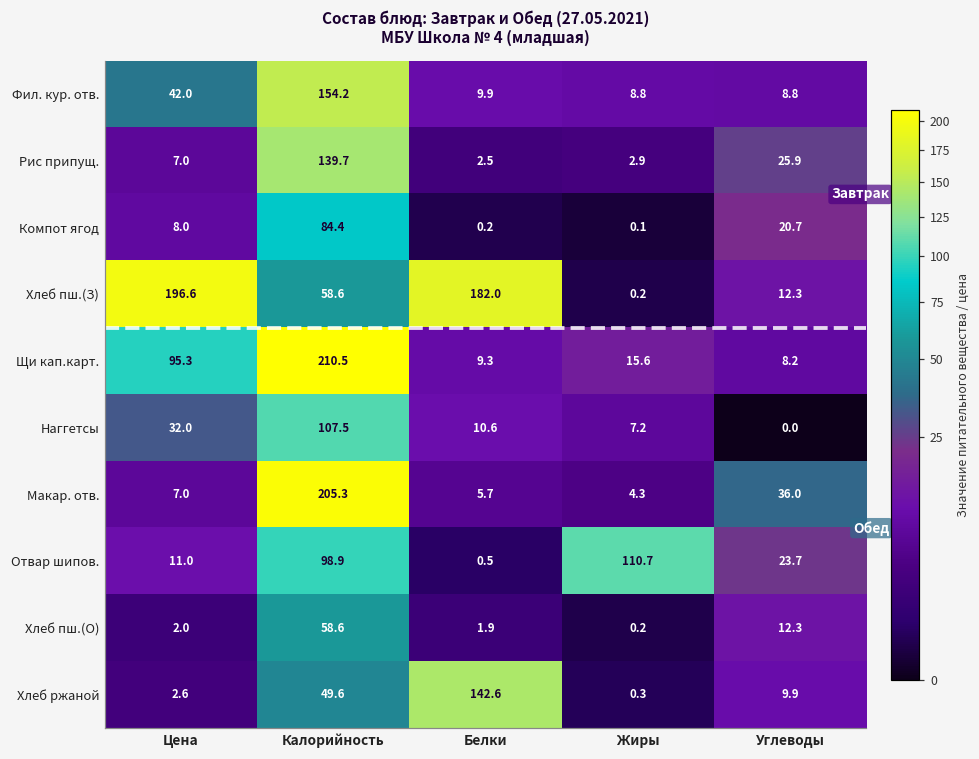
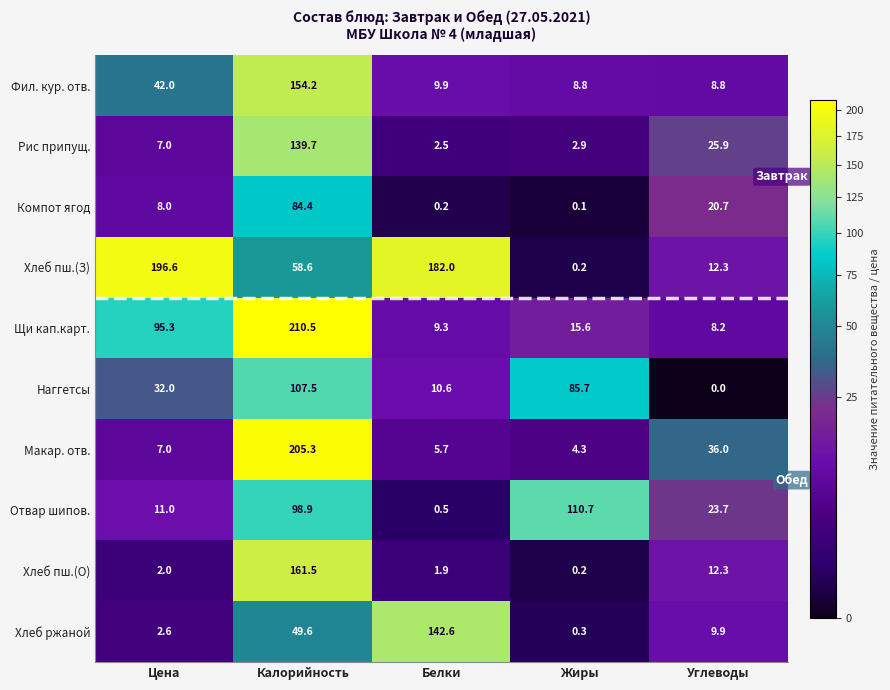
  {
    "Фил. кур. отв.": {
      "Цена": 42.0,
      "Калорийность": 154.2,
      "Белки": 9.9,
      "Жиры": 8.8,
      "Углеводы": 8.8
    },
    "Рис припущ.": {
      "Цена": 7.0,
      "Калорийность": 139.7,
      "Белки": 2.5,
      "Жиры": 2.9,
      "Углеводы": 25.9
    },
    "Компот ягод": {
      "Цена": 8.0,
      "Калорийность": 84.4,
      "Белки": 0.2,
      "Жиры": 0.1,
      "Углеводы": 20.7
    },
    "Хлеб пш.(З)": {
      "Цена": 196.6,
      "Калорийность": 58.6,
      "Белки": 182.0,
      "Жиры": 0.2,
      "Углеводы": 12.3
    },
    "Щи кап.карт.": {
      "Цена": 95.3,
      "Калорийность": 210.5,
      "Белки": 9.3,
      "Жиры": 15.6,
      "Углеводы": 8.2
    },
    "Наггетсы": {
      "Цена": 32.0,
      "Калорийность": 107.5,
      "Белки": 10.6,
-     "Жиры": 7.2,
+     "Жиры": 85.7,
      "Углеводы": 0.0
    },
    "Макар. отв.": {
      "Цена": 7.0,
      "Калорийность": 205.3,
      "Белки": 5.7,
      "Жиры": 4.3,
      "Углеводы": 36.0
    },
    "Отвар шипов.": {
      "Цена": 11.0,
      "Калорийность": 98.9,
      "Белки": 0.5,
      "Жиры": 110.7,
      "Углеводы": 23.7
    },
    "Хлеб пш.(О)": {
      "Цена": 2.0,
-     "Калорийность": 58.6,
+     "Калорийность": 161.5,
      "Белки": 1.9,
      "Жиры": 0.2,
      "Углеводы": 12.3
    },
    "Хлеб ржаной": {
      "Цена": 2.6,
      "Калорийность": 49.6,
      "Белки": 142.6,
      "Жиры": 0.3,
      "Углеводы": 9.9
    }
  }
